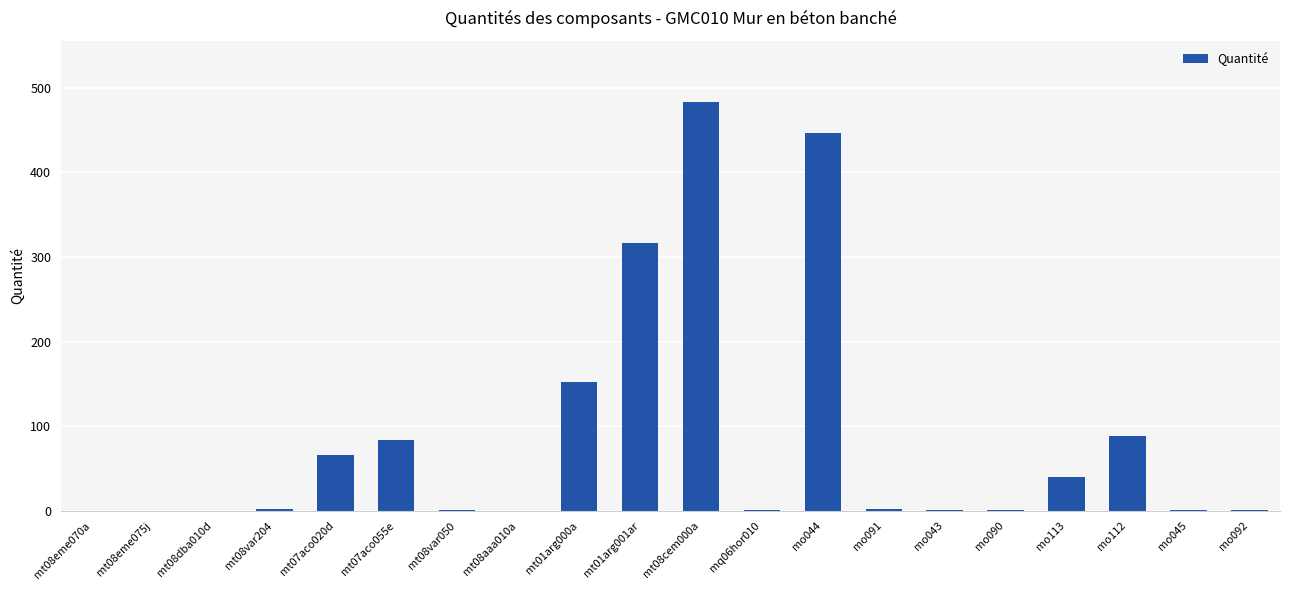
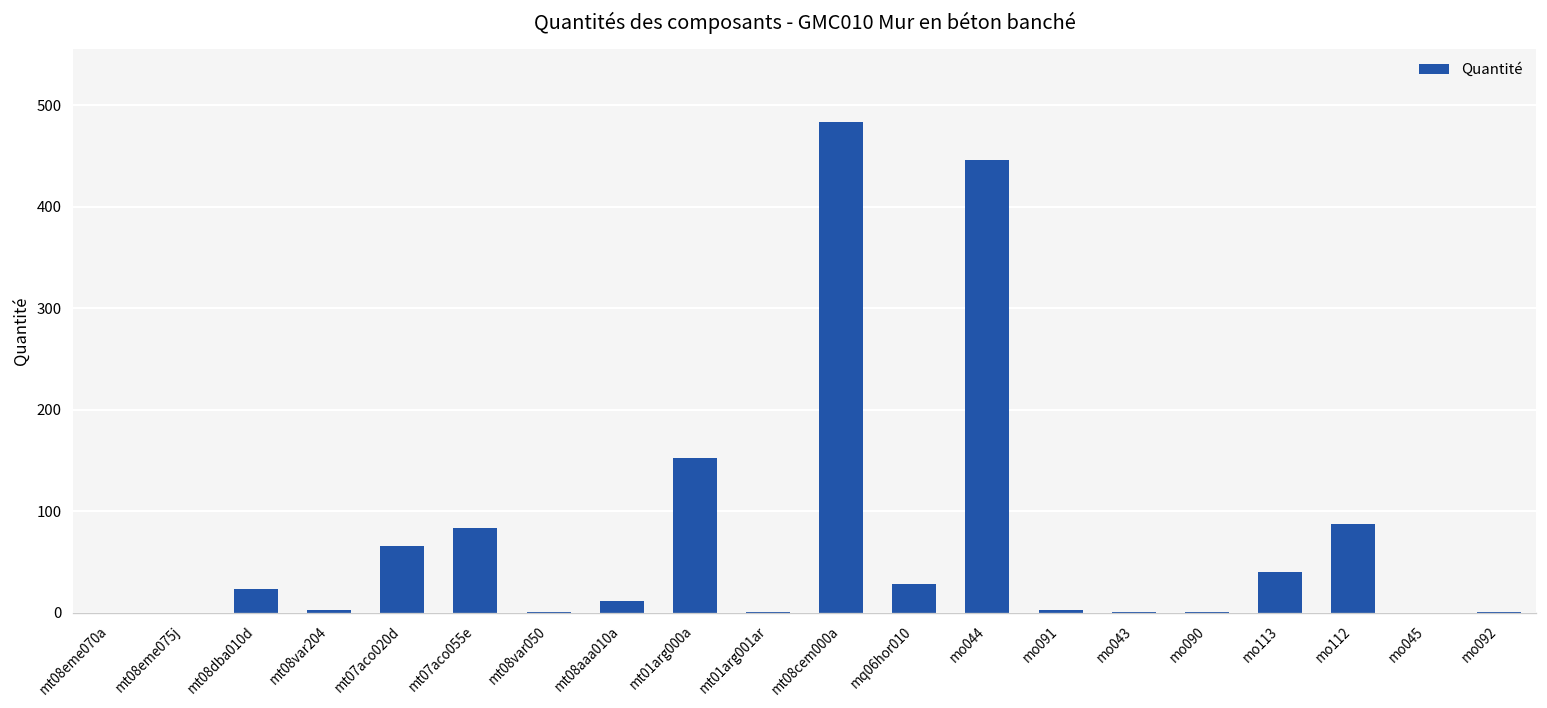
  {
-   "mt08dba010d": 0,
+   "mt08dba010d": 20,
    "mt07aco020d": 70,
    "mt07aco055e": 80,
-   "mt08aaa010a": 0,
+   "mt08aaa010a": 10,
    "mt01arg000a": 150,
-   "mt01arg001ar": 320,
+   "mt01arg001ar": 0,
    "mt08cem000a": 480,
-   "mq06hor010": 0,
+   "mq06hor010": 30,
    "mo044": 450,
    "mo113": 40,
    "mo112": 90
  }
